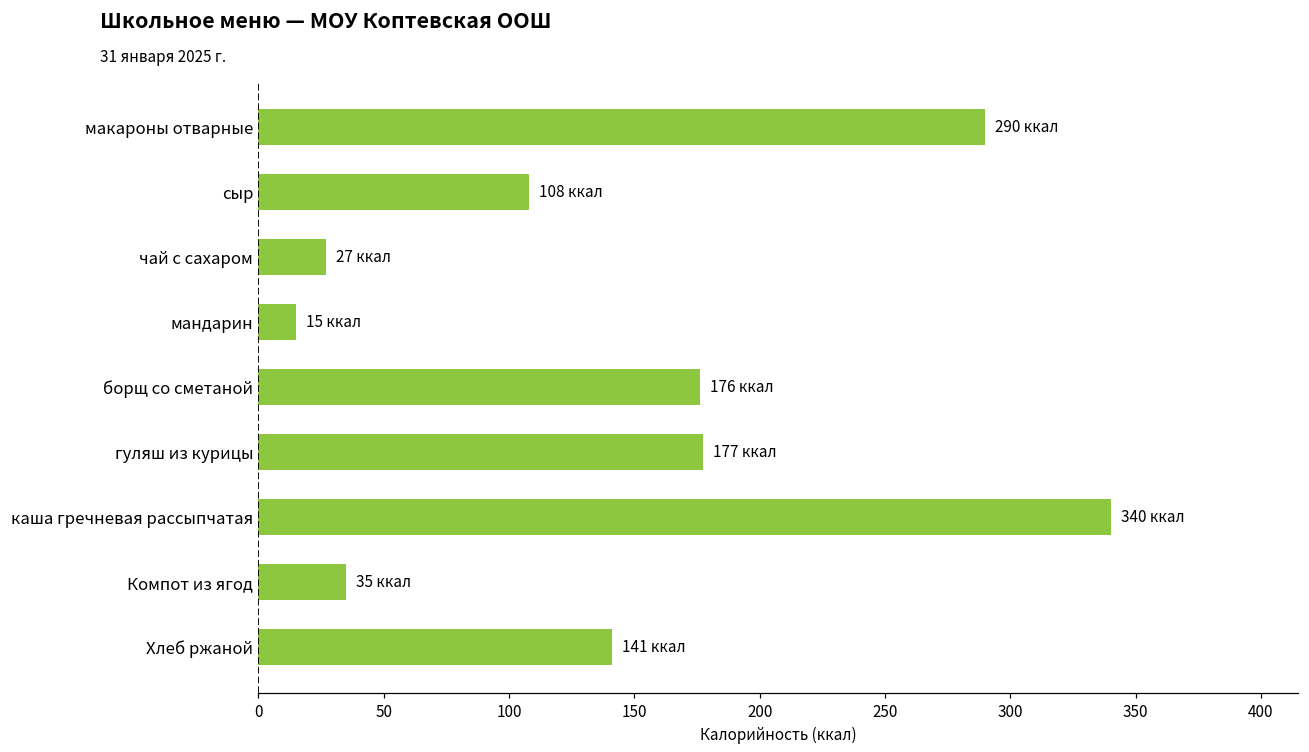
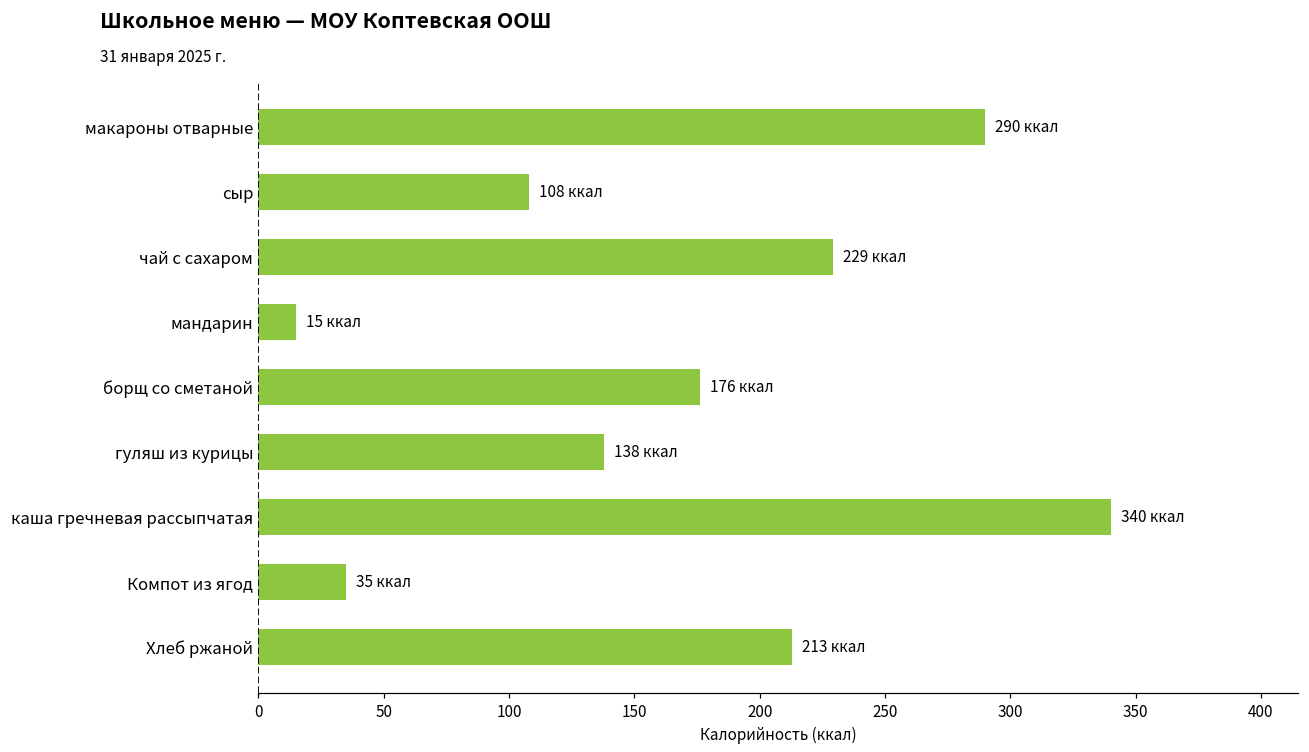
  {
    "макароны отварные": 290,
    "сыр": 108,
-   "чай с сахаром": 27,
+   "чай с сахаром": 229,
    "мандарин": 15,
    "борщ со сметаной": 176,
-   "гуляш из курицы": 177,
+   "гуляш из курицы": 138,
    "каша гречневая рассыпчатая": 340,
    "Компот из ягод": 35,
-   "Хлеб ржаной": 141
+   "Хлеб ржаной": 213
  }
